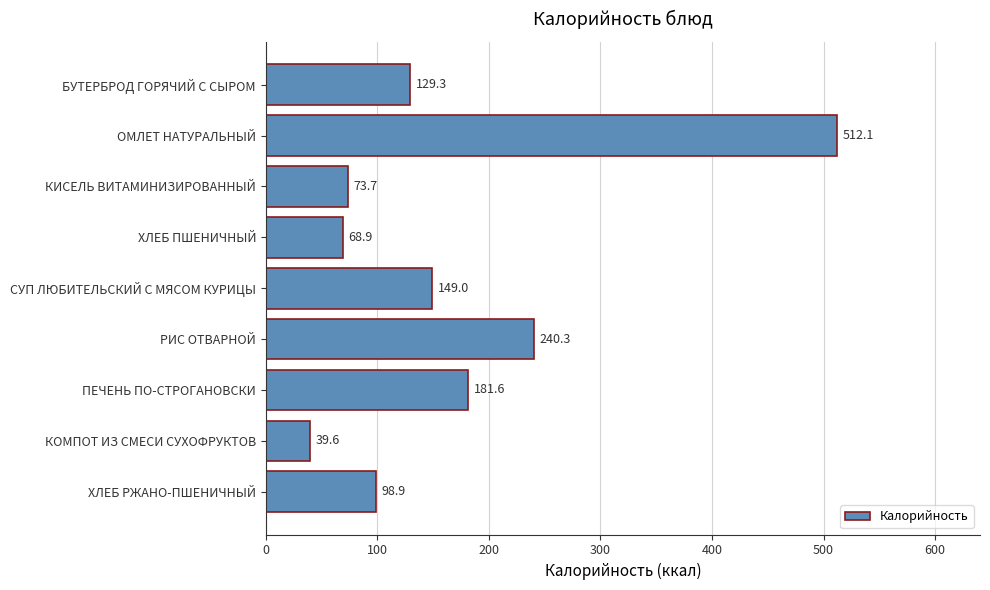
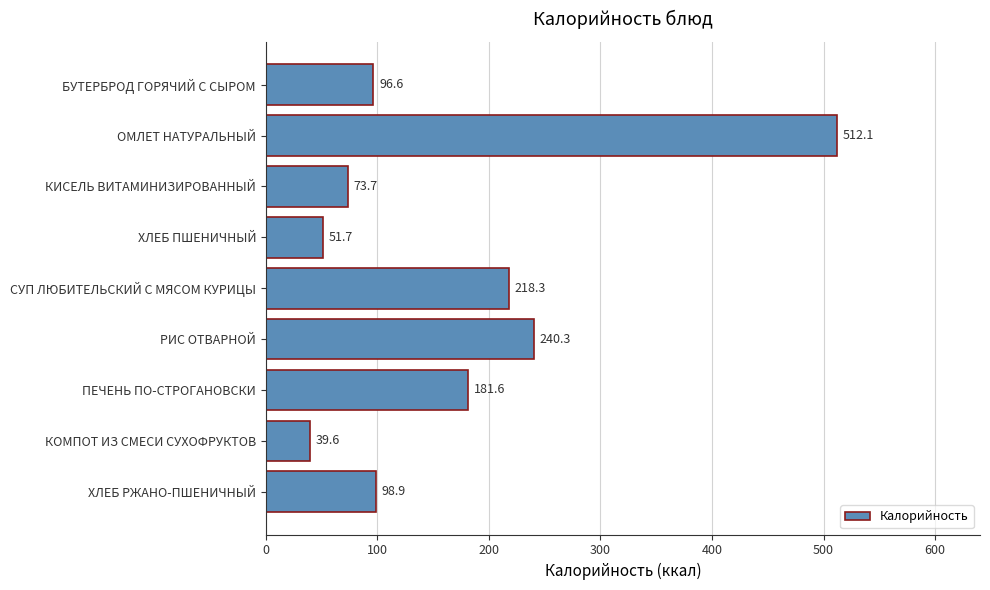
  {
-   "БУТЕРБРОД ГОРЯЧИЙ С СЫРОМ": 129.3,
+   "БУТЕРБРОД ГОРЯЧИЙ С СЫРОМ": 96.6,
    "ОМЛЕТ НАТУРАЛЬНЫЙ": 512.1,
    "КИСЕЛЬ ВИТАМИНИЗИРОВАННЫЙ": 73.7,
-   "ХЛЕБ ПШЕНИЧНЫЙ": 68.9,
-   "СУП ЛЮБИТЕЛЬСКИЙ С МЯСОМ КУРИЦЫ": 149.0,
+   "ХЛЕБ ПШЕНИЧНЫЙ": 51.7,
+   "СУП ЛЮБИТЕЛЬСКИЙ С МЯСОМ КУРИЦЫ": 218.3,
    "РИС ОТВАРНОЙ": 240.3,
    "ПЕЧЕНЬ ПО-СТРОГАНОВСКИ": 181.6,
    "КОМПОТ ИЗ СМЕСИ СУХОФРУКТОВ": 39.6,
    "ХЛЕБ РЖАНО-ПШЕНИЧНЫЙ": 98.9
  }
